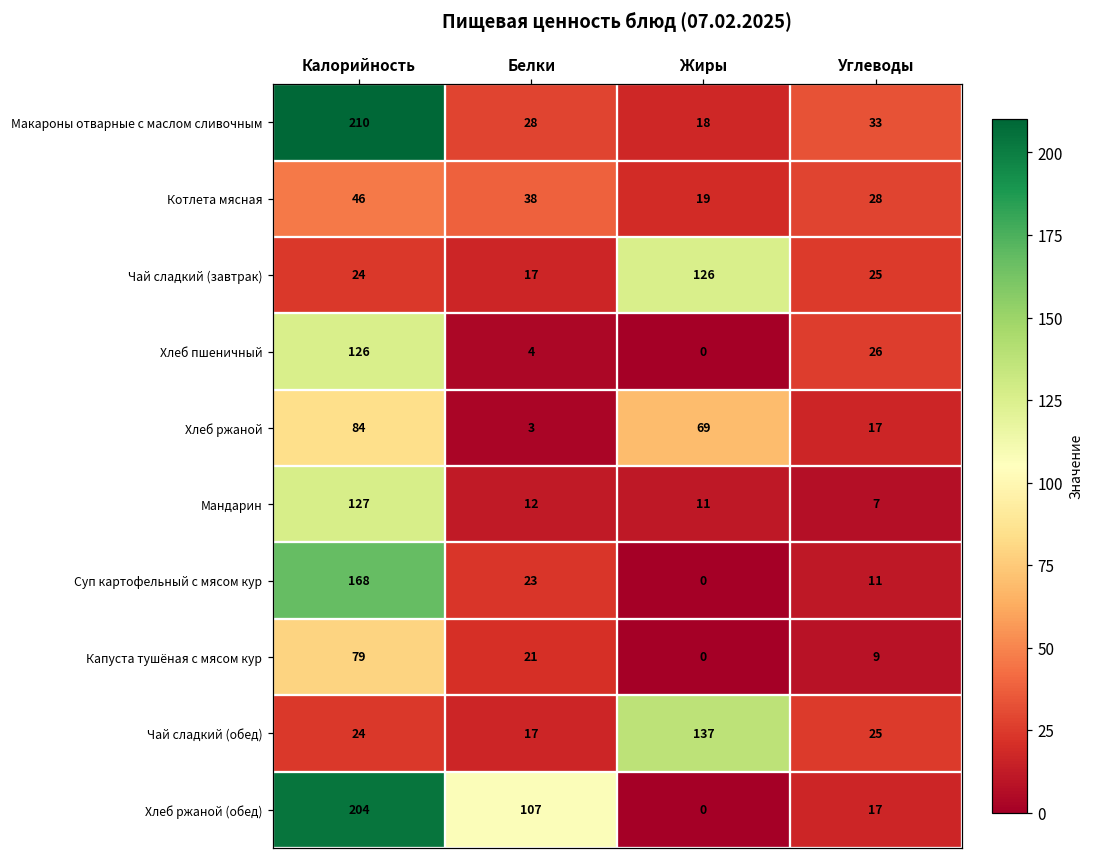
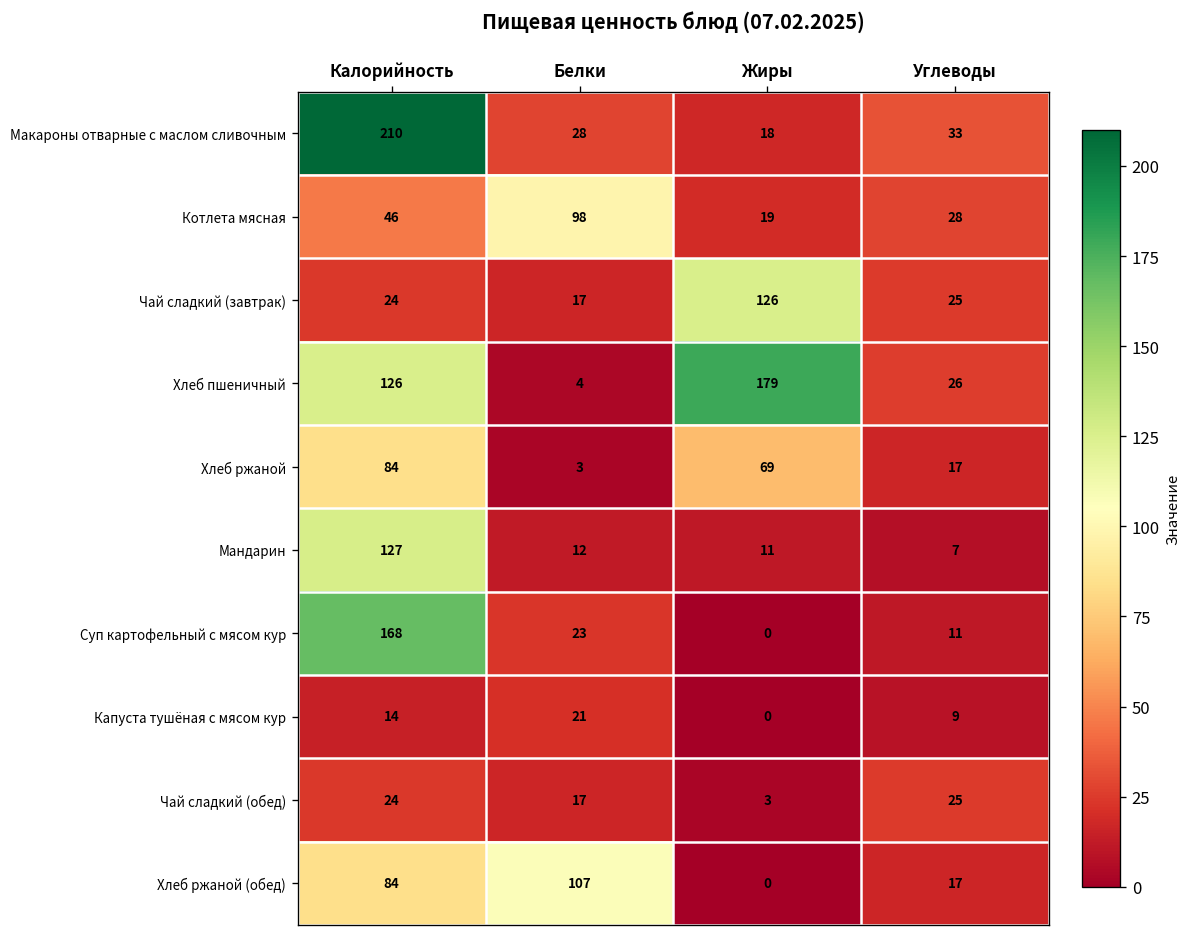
  {
    "Макароны отварные с маслом сливочным": {
      "Калорийность": 210,
      "Белки": 28,
      "Жиры": 18,
      "Углеводы": 33
    },
    "Котлета мясная": {
      "Калорийность": 46,
-     "Белки": 38,
+     "Белки": 98,
      "Жиры": 19,
      "Углеводы": 28
    },
    "Чай сладкий (завтрак)": {
      "Калорийность": 24,
      "Белки": 17,
      "Жиры": 126,
      "Углеводы": 25
    },
    "Хлеб пшеничный": {
      "Калорийность": 126,
      "Белки": 4,
-     "Жиры": 0,
+     "Жиры": 179,
      "Углеводы": 26
    },
    "Хлеб ржаной": {
      "Калорийность": 84,
      "Белки": 3,
      "Жиры": 69,
      "Углеводы": 17
    },
    "Мандарин": {
      "Калорийность": 127,
      "Белки": 12,
      "Жиры": 11,
      "Углеводы": 7
    },
    "Суп картофельный с мясом кур": {
      "Калорийность": 168,
      "Белки": 23,
      "Жиры": 0,
      "Углеводы": 11
    },
    "Капуста тушёная с мясом кур": {
-     "Калорийность": 79,
+     "Калорийность": 14,
      "Белки": 21,
      "Жиры": 0,
      "Углеводы": 9
    },
    "Чай сладкий (обед)": {
      "Калорийность": 24,
      "Белки": 17,
-     "Жиры": 137,
+     "Жиры": 3,
      "Углеводы": 25
    },
    "Хлеб ржаной (обед)": {
-     "Калорийность": 204,
+     "Калорийность": 84,
      "Белки": 107,
      "Жиры": 0,
      "Углеводы": 17
    }
  }
